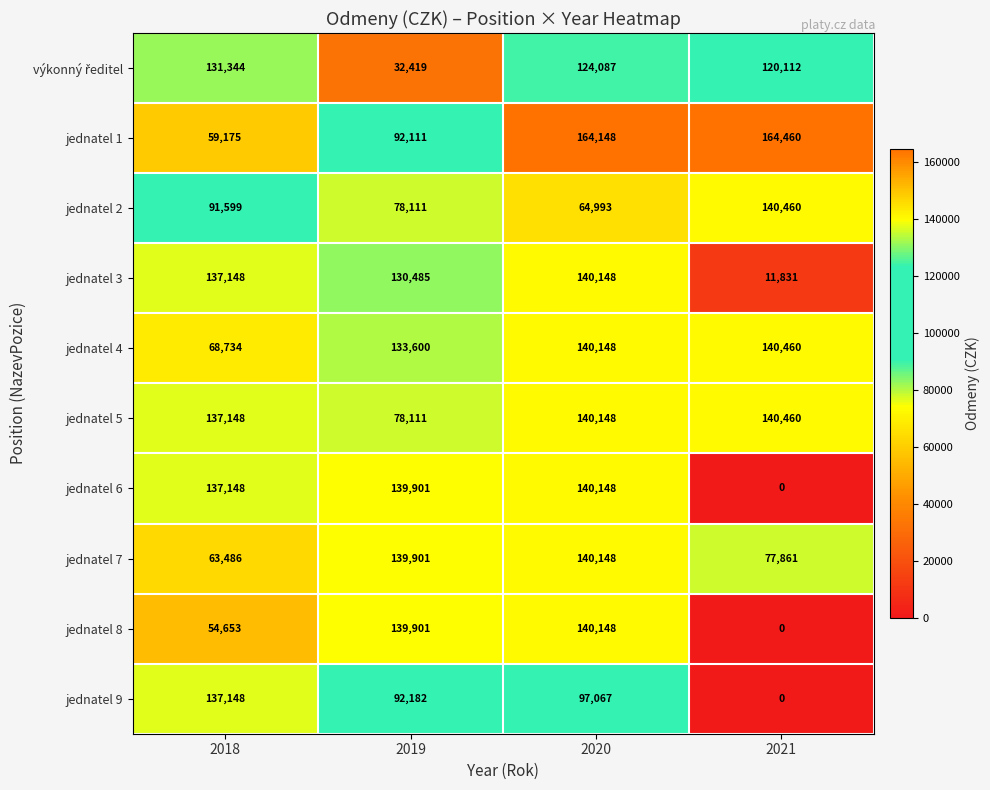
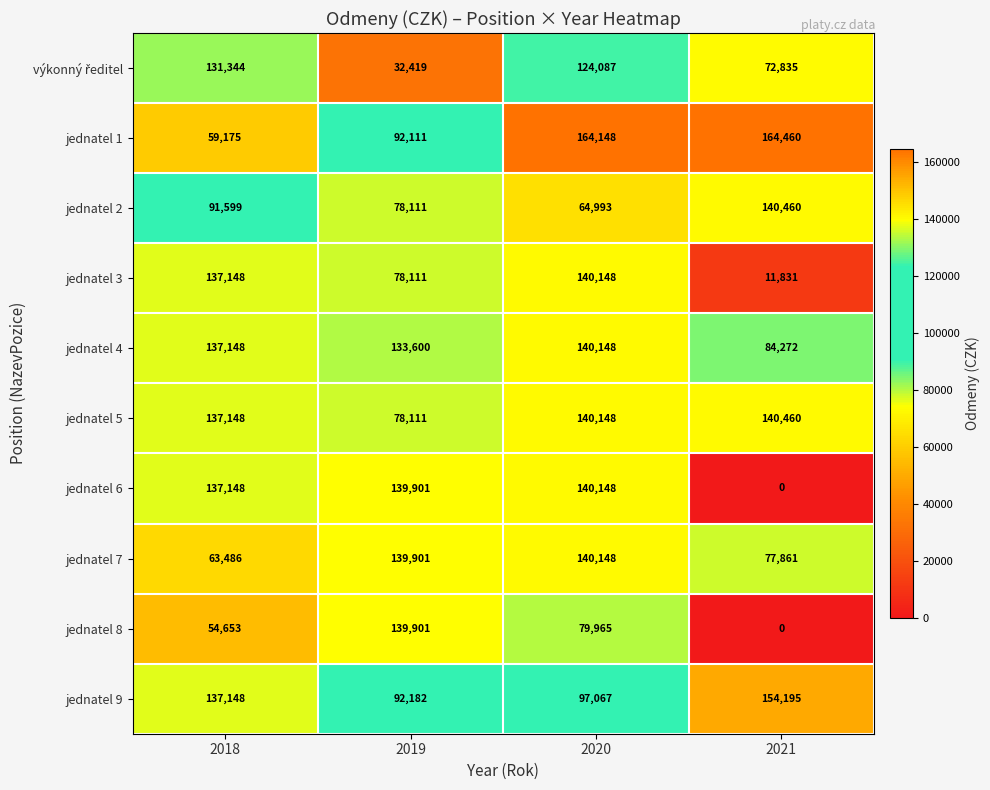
  {
    "výkonný ředitel": {
      "2018": "131,344",
      "2019": "32,419",
      "2020": "124,087",
-     "2021": "120,112"
+     "2021": "72,835"
    },
    "jednatel 1": {
      "2018": "59,175",
      "2019": "92,111",
      "2020": "164,148",
      "2021": "164,460"
    },
    "jednatel 2": {
      "2018": "91,599",
      "2019": "78,111",
      "2020": "64,993",
      "2021": "140,460"
    },
    "jednatel 3": {
      "2018": "137,148",
-     "2019": "130,485",
+     "2019": "78,111",
      "2020": "140,148",
      "2021": "11,831"
    },
    "jednatel 4": {
-     "2018": "68,734",
+     "2018": "137,148",
      "2019": "133,600",
      "2020": "140,148",
-     "2021": "140,460"
+     "2021": "84,272"
    },
    "jednatel 5": {
      "2018": "137,148",
      "2019": "78,111",
      "2020": "140,148",
      "2021": "140,460"
    },
    "jednatel 6": {
      "2018": "137,148",
      "2019": "139,901",
      "2020": "140,148",
      "2021": "0"
    },
    "jednatel 7": {
      "2018": "63,486",
      "2019": "139,901",
      "2020": "140,148",
      "2021": "77,861"
    },
    "jednatel 8": {
      "2018": "54,653",
      "2019": "139,901",
-     "2020": "140,148",
+     "2020": "79,965",
      "2021": "0"
    },
    "jednatel 9": {
      "2018": "137,148",
      "2019": "92,182",
      "2020": "97,067",
-     "2021": "0"
+     "2021": "154,195"
    }
  }
